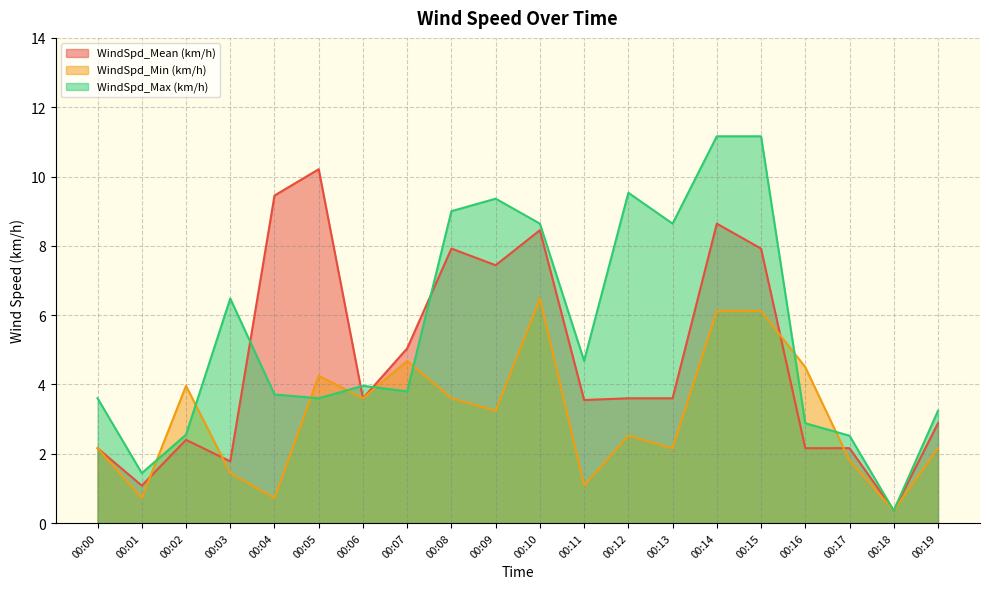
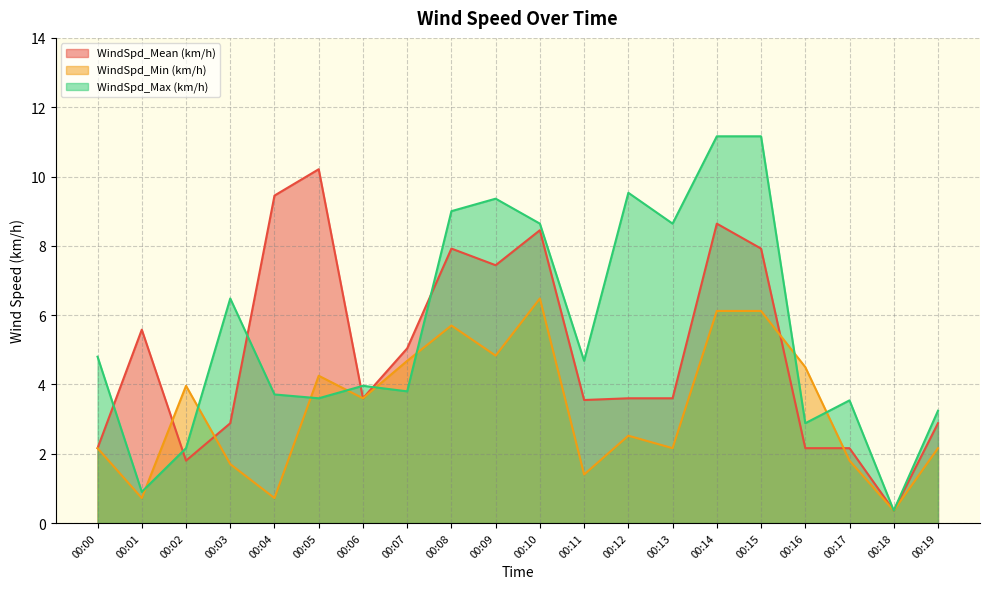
  {
    "WindSpd_Mean (km/h)": {
-     "00:01": 1.1,
-     "00:02": 2.4,
-     "00:03": 1.8,
+     "00:01": 5.6,
+     "00:02": 1.8,
+     "00:03": 2.9,
      "00:04": 9.5,
      "00:05": 10.2,
      "00:07": 5.0,
      "00:08": 7.9,
      "00:09": 7.4,
      "00:10": 8.5,
      "00:11": 3.6,
      "00:12": 3.6,
      "00:13": 3.6,
      "00:14": 8.6,
      "00:15": 7.9,
      "00:16": 2.2,
      "00:17": 2.2,
      "00:19": 2.9
    },
    "WindSpd_Min (km/h)": {
      "00:01": 0.7,
      "00:02": 4.0,
-     "00:03": 1.4,
+     "00:03": 1.7,
      "00:04": 0.7,
      "00:05": 4.3,
      "00:07": 4.7,
-     "00:08": 3.6,
-     "00:09": 3.2,
+     "00:08": 5.7,
+     "00:09": 4.8,
      "00:10": 6.5,
-     "00:11": 1.1,
+     "00:11": 1.4,
      "00:12": 2.5,
      "00:13": 2.2,
      "00:14": 6.1,
      "00:15": 6.1,
      "00:16": 4.5,
      "00:17": 1.8,
      "00:19": 2.2
    },
    "WindSpd_Max (km/h)": {
-     "00:00": 3.6,
-     "00:01": 1.4,
-     "00:02": 2.6,
+     "00:00": 4.8,
+     "00:01": 0.9,
+     "00:02": 2.2,
      "00:03": 6.5,
      "00:04": 3.7,
      "00:05": 3.6,
      "00:06": 4.0,
      "00:07": 3.8,
      "00:08": 9.0,
      "00:09": 9.4,
      "00:10": 8.6,
      "00:11": 4.7,
      "00:12": 9.5,
      "00:13": 8.6,
      "00:14": 11.2,
      "00:15": 11.2,
      "00:16": 2.9,
-     "00:17": 2.5,
+     "00:17": 3.5,
      "00:19": 3.2
    }
  }
